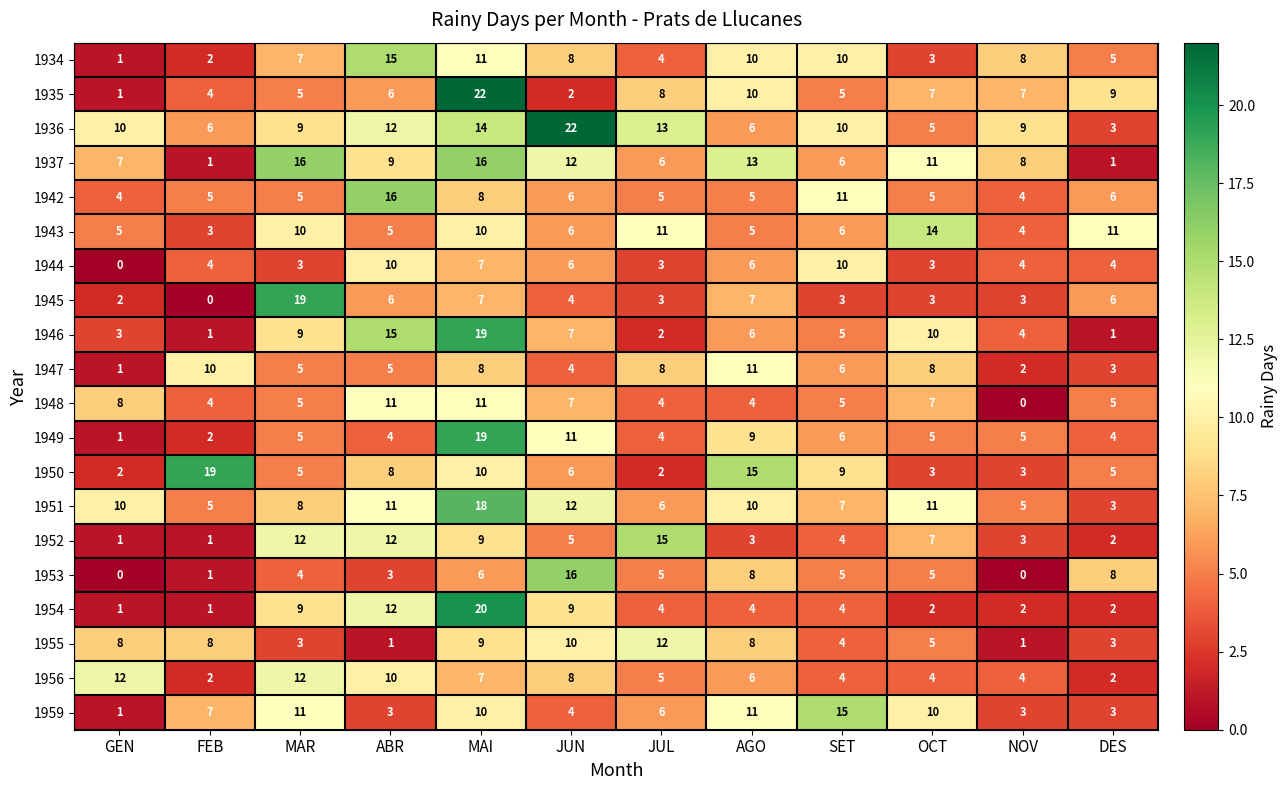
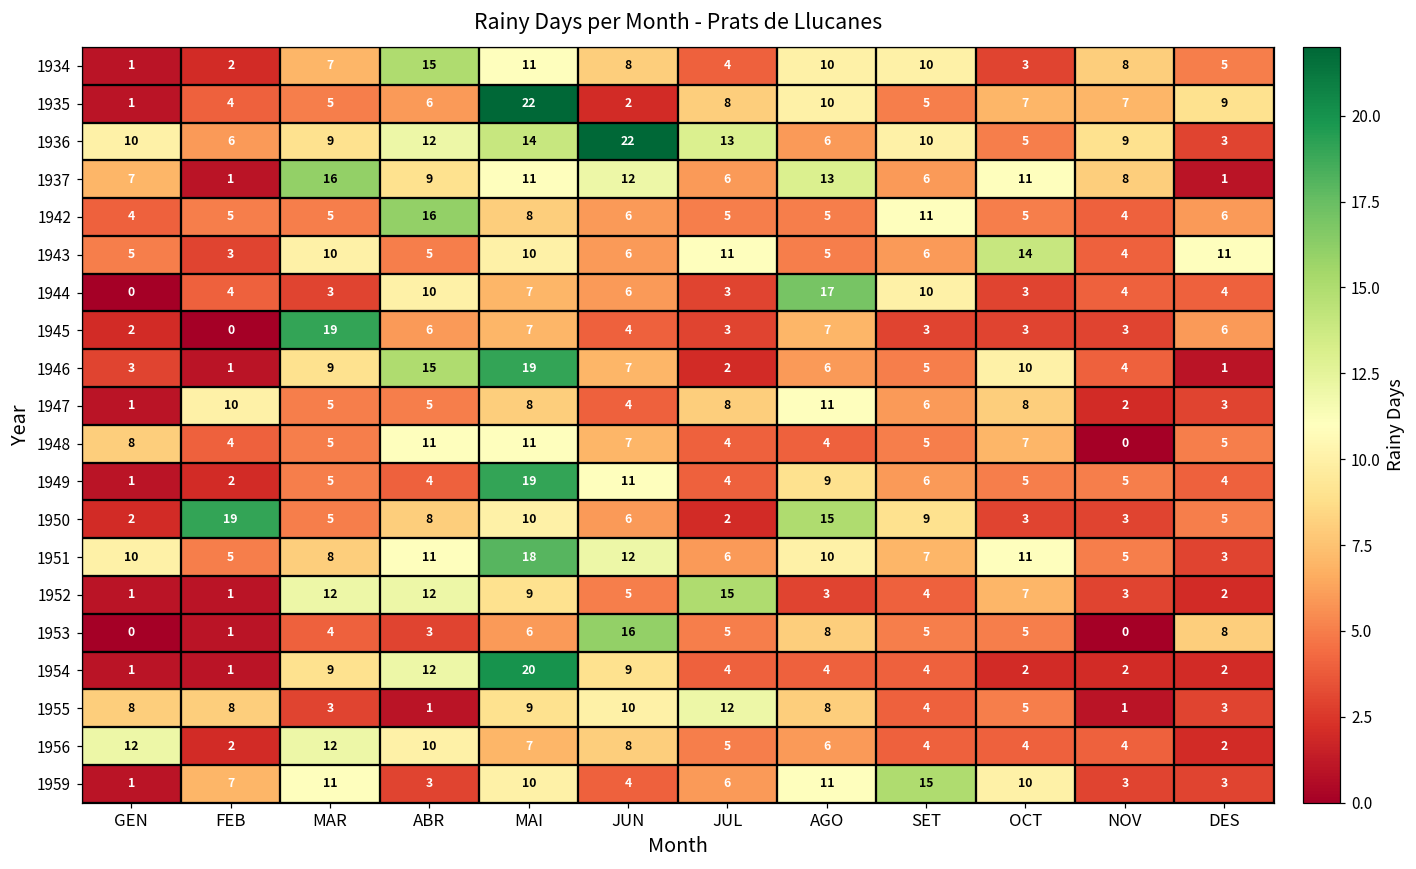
  {
    "1937": {
      "GEN": 7,
      "FEB": 1,
      "MAR": 16,
      "ABR": 9,
-     "MAI": 16,
+     "MAI": 11,
      "JUN": 12,
      "JUL": 6,
      "AGO": 13,
      "SET": 6,
      "OCT": 11,
      "NOV": 8,
      "DES": 1
    },
    "1944": {
      "GEN": 0,
      "FEB": 4,
      "MAR": 3,
      "ABR": 10,
      "MAI": 7,
      "JUN": 6,
      "JUL": 3,
-     "AGO": 6,
+     "AGO": 17,
      "SET": 10,
      "OCT": 3,
      "NOV": 4,
      "DES": 4
    }
  }
